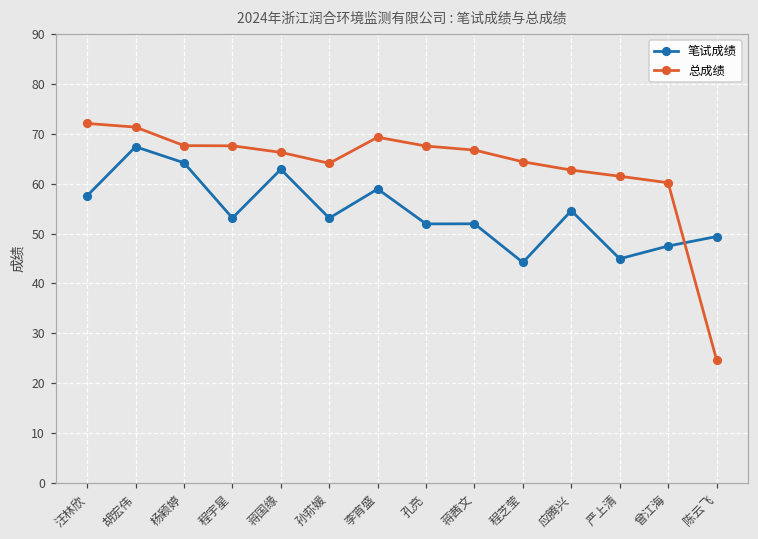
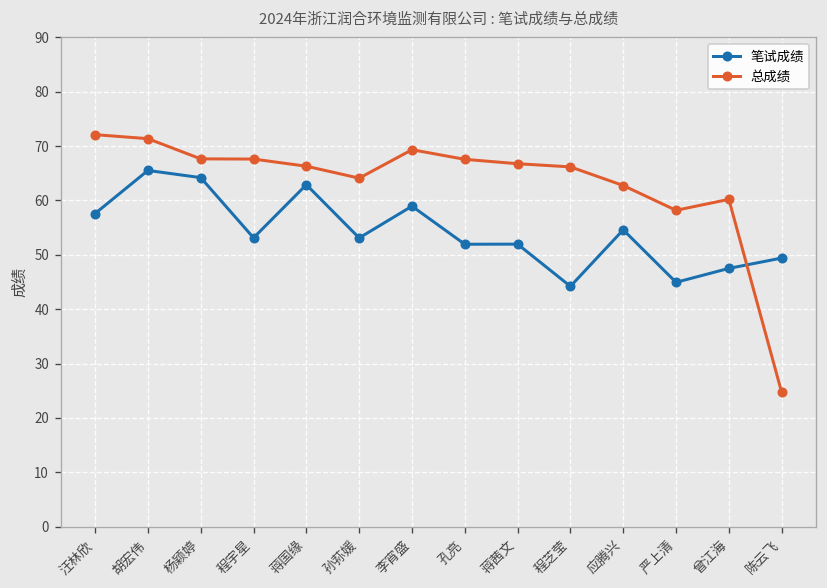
  {
    "笔试成绩": {
      "汪林欣": 58,
-     "胡宏伟": 67,
+     "胡宏伟": 66,
      "杨颖婷": 64,
      "程宇星": 53,
      "蒋国缘": 63,
      "孙荪媛": 53,
      "李宵盛": 59,
      "孔亮": 52,
      "蒋茜文": 52,
      "程芝莹": 44,
      "应腾兴": 55,
      "严上清": 45,
      "曾江海": 48,
      "陈云飞": 49
    },
    "总成绩": {
      "汪林欣": 72,
      "胡宏伟": 71,
      "杨颖婷": 68,
      "程宇星": 68,
      "蒋国缘": 66,
      "孙荪媛": 64,
      "李宵盛": 69,
      "孔亮": 68,
      "蒋茜文": 67,
-     "程芝莹": 64,
+     "程芝莹": 66,
      "应腾兴": 63,
-     "严上清": 62,
+     "严上清": 58,
      "曾江海": 60,
      "陈云飞": 25
    }
  }
